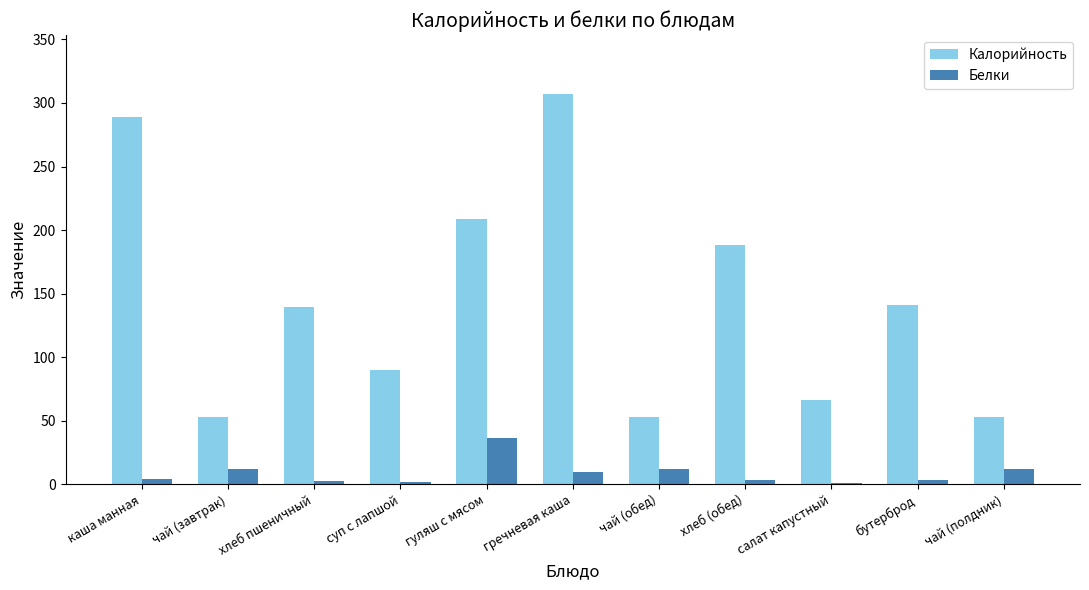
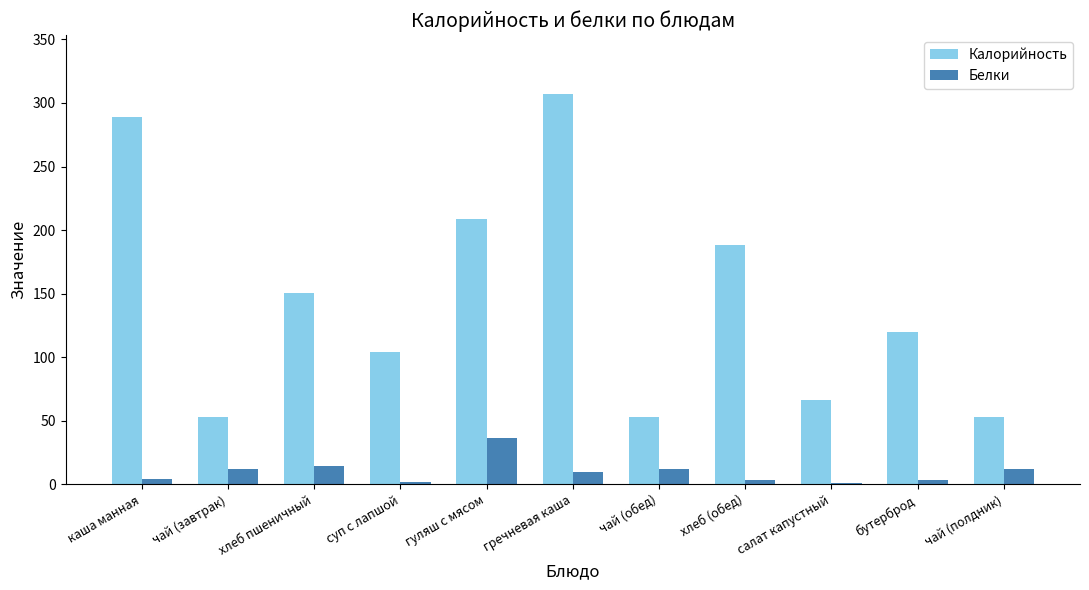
  {
    "Калорийность": {
      "каша манная": 289,
      "чай (завтрак)": 53,
-     "хлеб пшеничный": 139,
-     "суп с лапшой": 90,
+     "хлеб пшеничный": 151,
+     "суп с лапшой": 104,
      "гуляш с мясом": 209,
      "гречневая каша": 307,
      "чай (обед)": 53,
      "хлеб (обед)": 188,
      "салат капустный": 66,
-     "бутерброд": 141,
+     "бутерброд": 120,
      "чай (полдник)": 53
    },
    "Белки": {
      "каша манная": 4,
      "чай (завтрак)": 12,
-     "хлеб пшеничный": 2,
+     "хлеб пшеничный": 14,
      "суп с лапшой": 2,
      "гуляш с мясом": 36,
      "гречневая каша": 10,
      "чай (обед)": 12,
      "хлеб (обед)": 4,
      "бутерброд": 3,
      "чай (полдник)": 12
    }
  }
